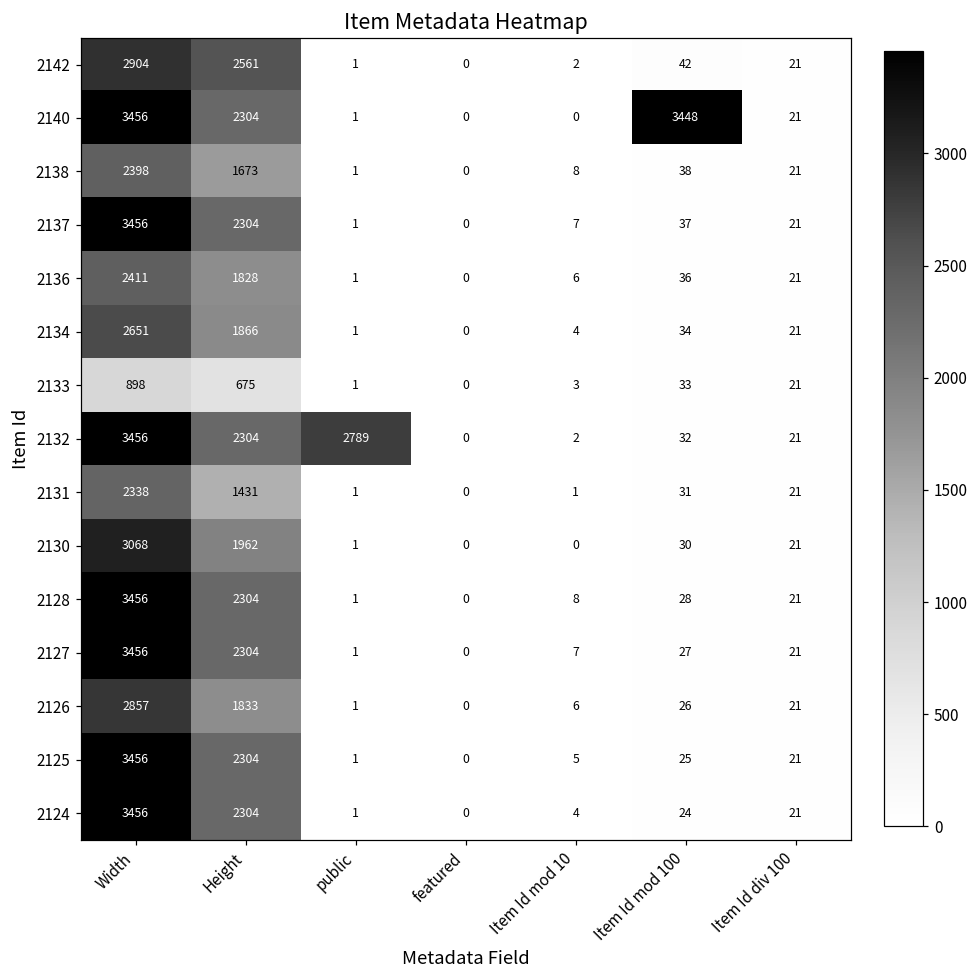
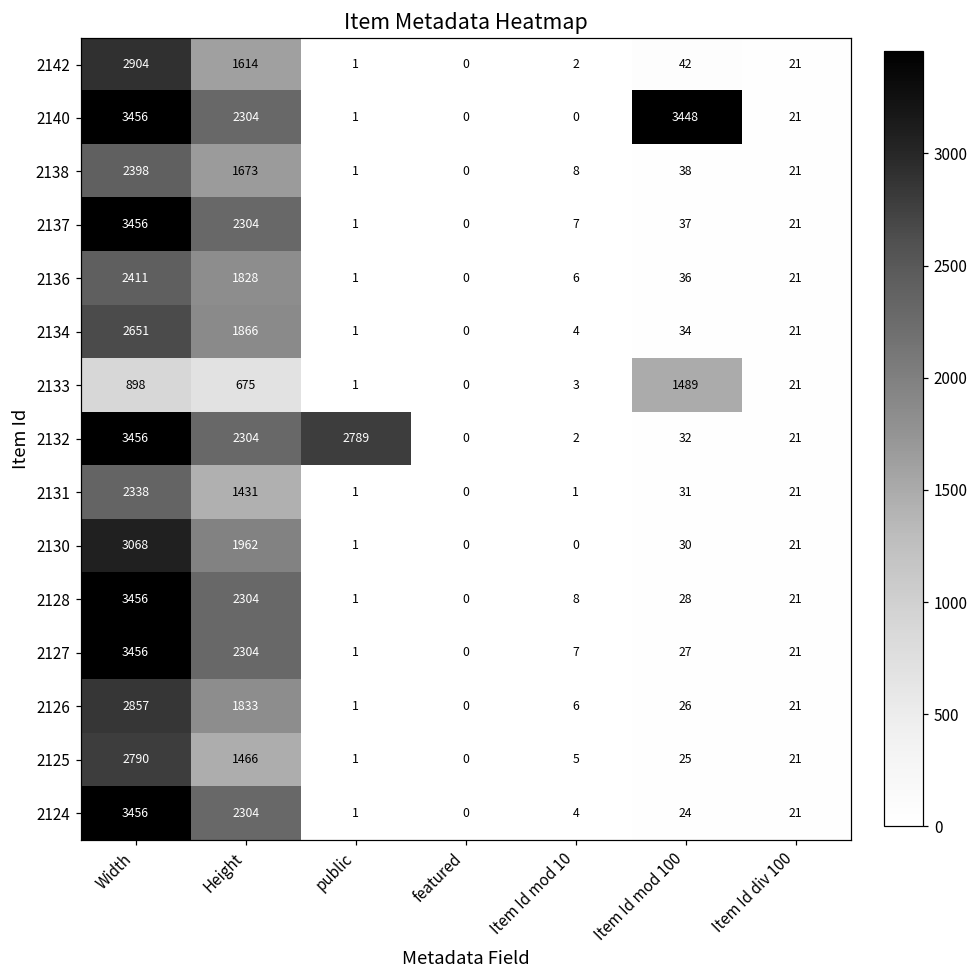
  {
    "2142": {
      "Width": 2904,
-     "Height": 2561,
+     "Height": 1614,
      "public": 1,
      "featured": 0,
      "Item Id mod 10": 2,
      "Item Id mod 100": 42,
      "Item Id div 100": 21
    },
    "2140": {
      "Width": 3456,
      "Height": 2304,
      "public": 1,
      "featured": 0,
      "Item Id mod 10": 0,
      "Item Id mod 100": 3448,
      "Item Id div 100": 21
    },
    "2138": {
      "Width": 2398,
      "Height": 1673,
      "public": 1,
      "featured": 0,
      "Item Id mod 10": 8,
      "Item Id mod 100": 38,
      "Item Id div 100": 21
    },
    "2137": {
      "Width": 3456,
      "Height": 2304,
      "public": 1,
      "featured": 0,
      "Item Id mod 10": 7,
      "Item Id mod 100": 37,
      "Item Id div 100": 21
    },
    "2136": {
      "Width": 2411,
      "Height": 1828,
      "public": 1,
      "featured": 0,
      "Item Id mod 10": 6,
      "Item Id mod 100": 36,
      "Item Id div 100": 21
    },
    "2134": {
      "Width": 2651,
      "Height": 1866,
      "public": 1,
      "featured": 0,
      "Item Id mod 10": 4,
      "Item Id mod 100": 34,
      "Item Id div 100": 21
    },
    "2133": {
      "Width": 898,
      "Height": 675,
      "public": 1,
      "featured": 0,
      "Item Id mod 10": 3,
-     "Item Id mod 100": 33,
+     "Item Id mod 100": 1489,
      "Item Id div 100": 21
    },
    "2132": {
      "Width": 3456,
      "Height": 2304,
      "public": 2789,
      "featured": 0,
      "Item Id mod 10": 2,
      "Item Id mod 100": 32,
      "Item Id div 100": 21
    },
    "2131": {
      "Width": 2338,
      "Height": 1431,
      "public": 1,
      "featured": 0,
      "Item Id mod 10": 1,
      "Item Id mod 100": 31,
      "Item Id div 100": 21
    },
    "2130": {
      "Width": 3068,
      "Height": 1962,
      "public": 1,
      "featured": 0,
      "Item Id mod 10": 0,
      "Item Id mod 100": 30,
      "Item Id div 100": 21
    },
    "2128": {
      "Width": 3456,
      "Height": 2304,
      "public": 1,
      "featured": 0,
      "Item Id mod 10": 8,
      "Item Id mod 100": 28,
      "Item Id div 100": 21
    },
    "2127": {
      "Width": 3456,
      "Height": 2304,
      "public": 1,
      "featured": 0,
      "Item Id mod 10": 7,
      "Item Id mod 100": 27,
      "Item Id div 100": 21
    },
    "2126": {
      "Width": 2857,
      "Height": 1833,
      "public": 1,
      "featured": 0,
      "Item Id mod 10": 6,
      "Item Id mod 100": 26,
      "Item Id div 100": 21
    },
    "2125": {
-     "Width": 3456,
-     "Height": 2304,
+     "Width": 2790,
+     "Height": 1466,
      "public": 1,
      "featured": 0,
      "Item Id mod 10": 5,
      "Item Id mod 100": 25,
      "Item Id div 100": 21
    },
    "2124": {
      "Width": 3456,
      "Height": 2304,
      "public": 1,
      "featured": 0,
      "Item Id mod 10": 4,
      "Item Id mod 100": 24,
      "Item Id div 100": 21
    }
  }
